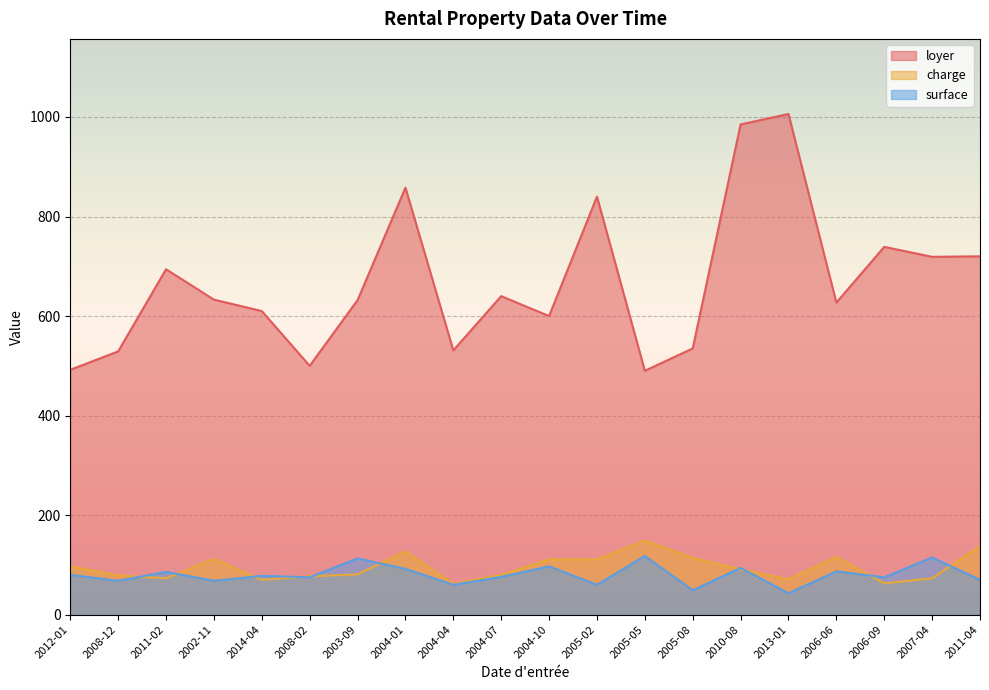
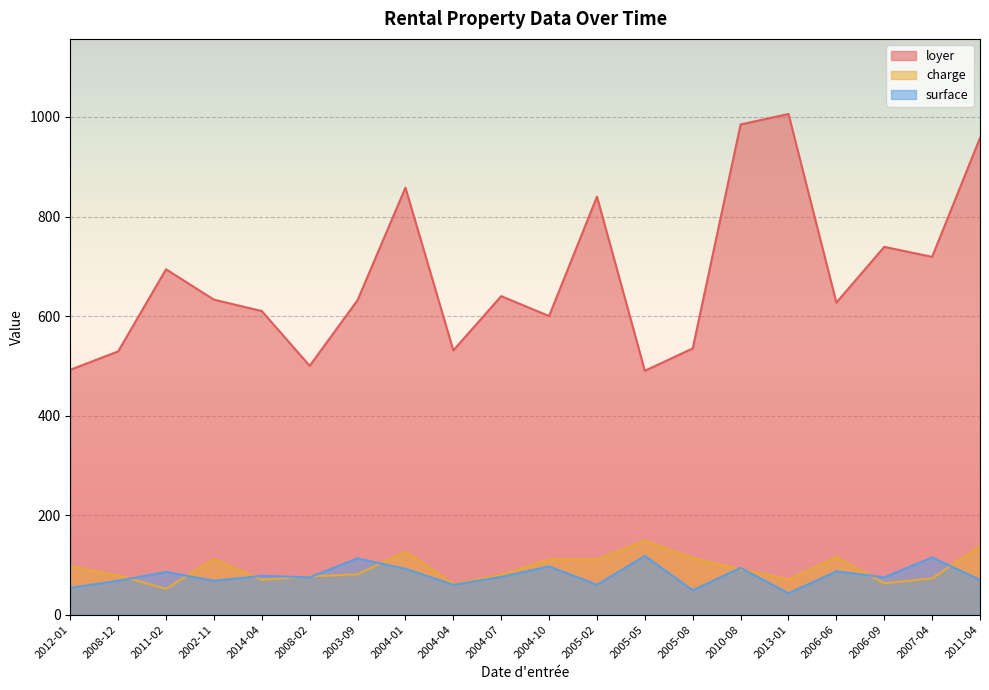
  {
    "loyer": {
      "2012-01": 490,
      "2008-12": 530,
      "2011-02": 690,
      "2002-11": 630,
      "2014-04": 610,
      "2008-02": 500,
      "2003-09": 630,
      "2004-01": 860,
      "2004-04": 530,
      "2004-07": 640,
      "2004-10": 600,
      "2005-02": 840,
      "2005-05": 490,
      "2005-08": 540,
      "2010-08": 990,
      "2013-01": 1010,
      "2006-06": 630,
      "2006-09": 740,
      "2007-04": 720,
-     "2011-04": 720
+     "2011-04": 960
    },
    "charge": {
      "2012-01": 100,
      "2008-12": 80,
-     "2011-02": 70,
+     "2011-02": 50,
      "2002-11": 110,
      "2014-04": 70,
      "2003-09": 80,
      "2004-01": 130,
      "2004-10": 110,
      "2005-02": 110,
      "2005-05": 150,
      "2005-08": 110,
      "2013-01": 70,
      "2006-06": 120,
      "2006-09": 60,
      "2007-04": 70,
      "2011-04": 140
    },
    "surface": {
-     "2012-01": 80,
+     "2012-01": 50,
      "2008-12": 70,
      "2011-02": 90,
      "2002-11": 70,
      "2014-04": 80,
      "2003-09": 110,
      "2004-01": 90,
      "2004-10": 100,
      "2005-02": 60,
      "2005-05": 120,
      "2005-08": 50,
      "2013-01": 40,
      "2006-06": 90,
      "2006-09": 80,
      "2007-04": 120,
      "2011-04": 70
    }
  }
